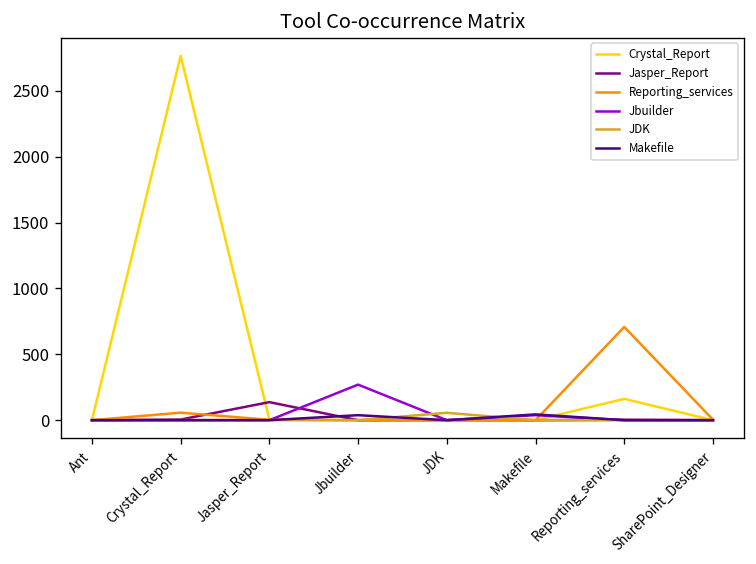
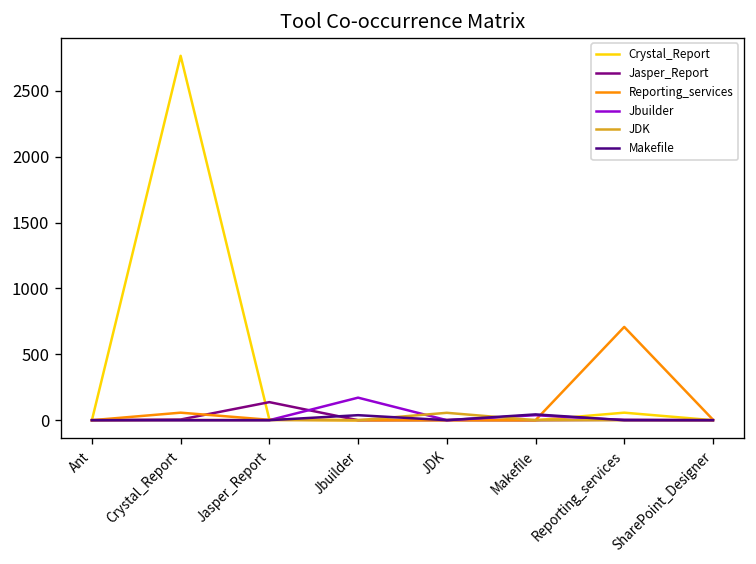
  {
    "Crystal_Report": {
      "Crystal_Report": 2770,
-     "Reporting_services": 160
+     "Reporting_services": 60
    },
    "Jbuilder": {
-     "Jbuilder": 270
+     "Jbuilder": 170
    }
  }
